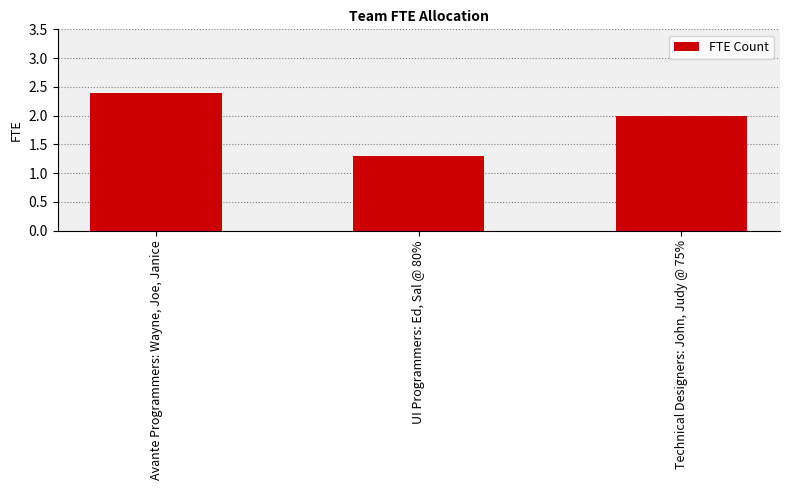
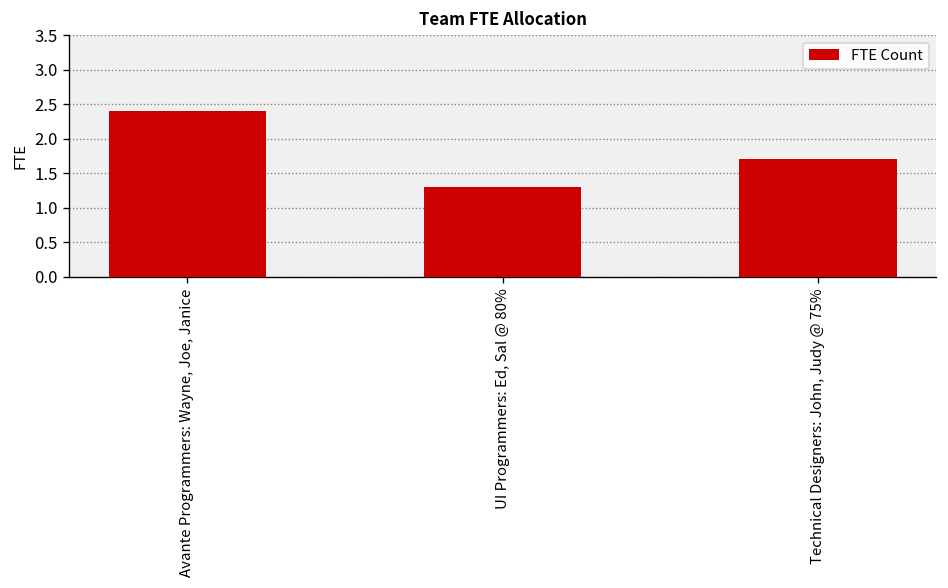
  {
    "Avante Programmers: Wayne, Joe, Janice": 2.4,
    "UI Programmers: Ed, Sal @ 80%": 1.3,
-   "Technical Designers: John, Judy @ 75%": 2.0
+   "Technical Designers: John, Judy @ 75%": 1.7
  }
